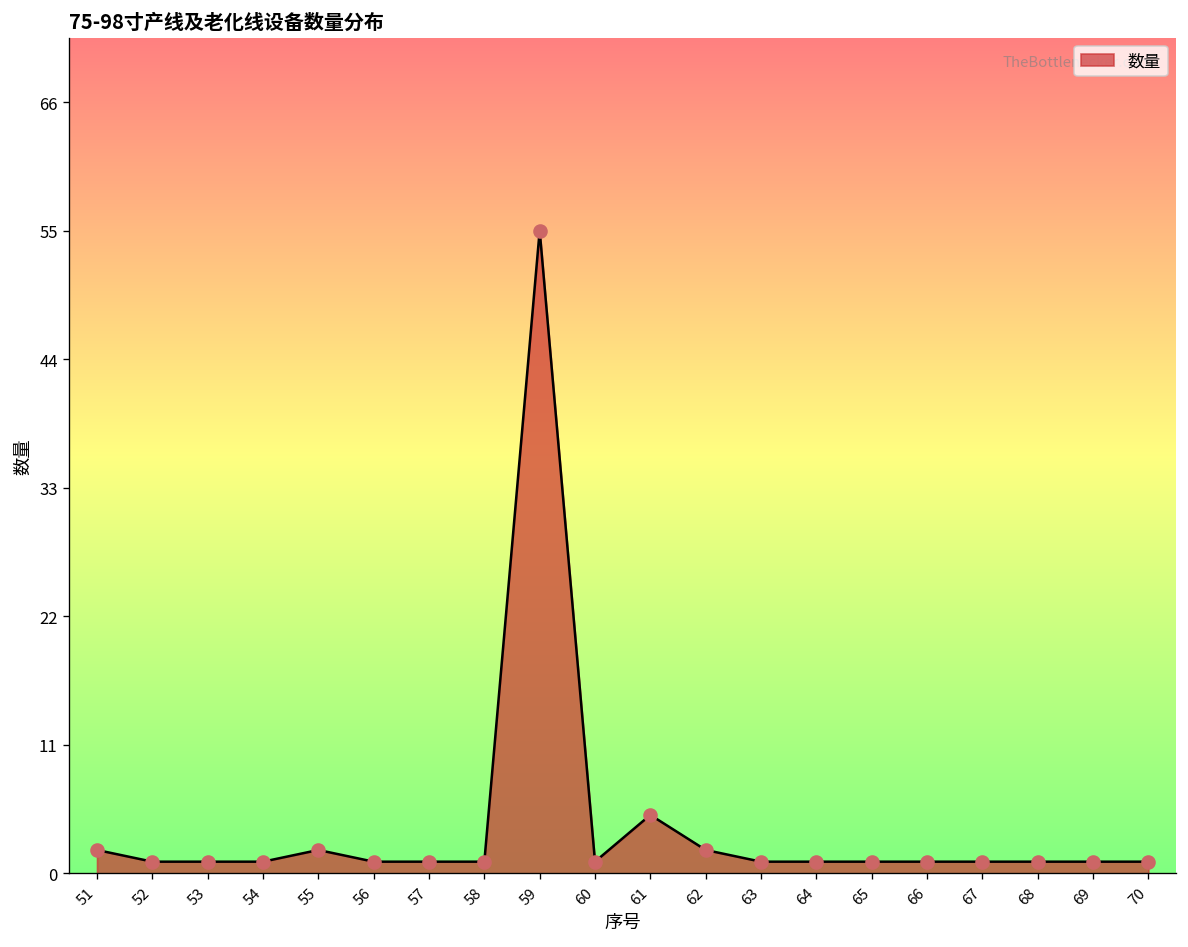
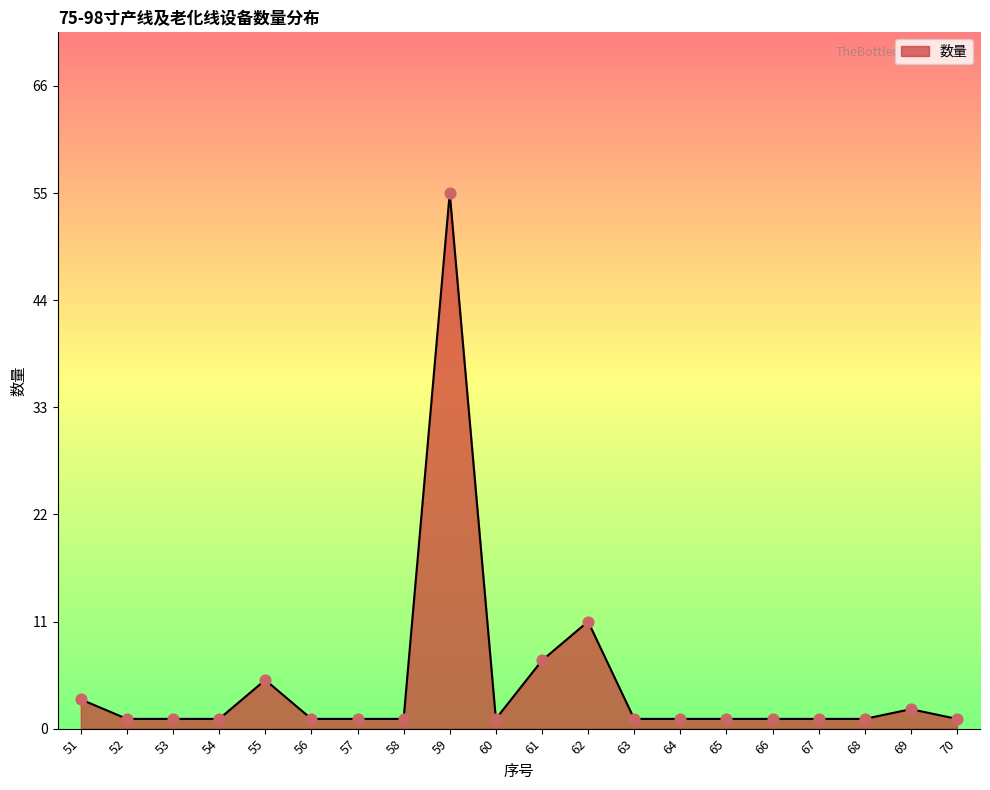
  {
-   "51": 2,
+   "51": 3,
    "52": 1,
    "53": 1,
    "54": 1,
-   "55": 2,
+   "55": 5,
    "56": 1,
    "57": 1,
    "58": 1,
    "59": 55,
    "60": 1,
-   "61": 5,
-   "62": 2,
+   "61": 7,
+   "62": 11,
    "63": 1,
    "64": 1,
    "65": 1,
    "66": 1,
    "67": 1,
    "68": 1,
-   "69": 1,
+   "69": 2,
    "70": 1
  }
